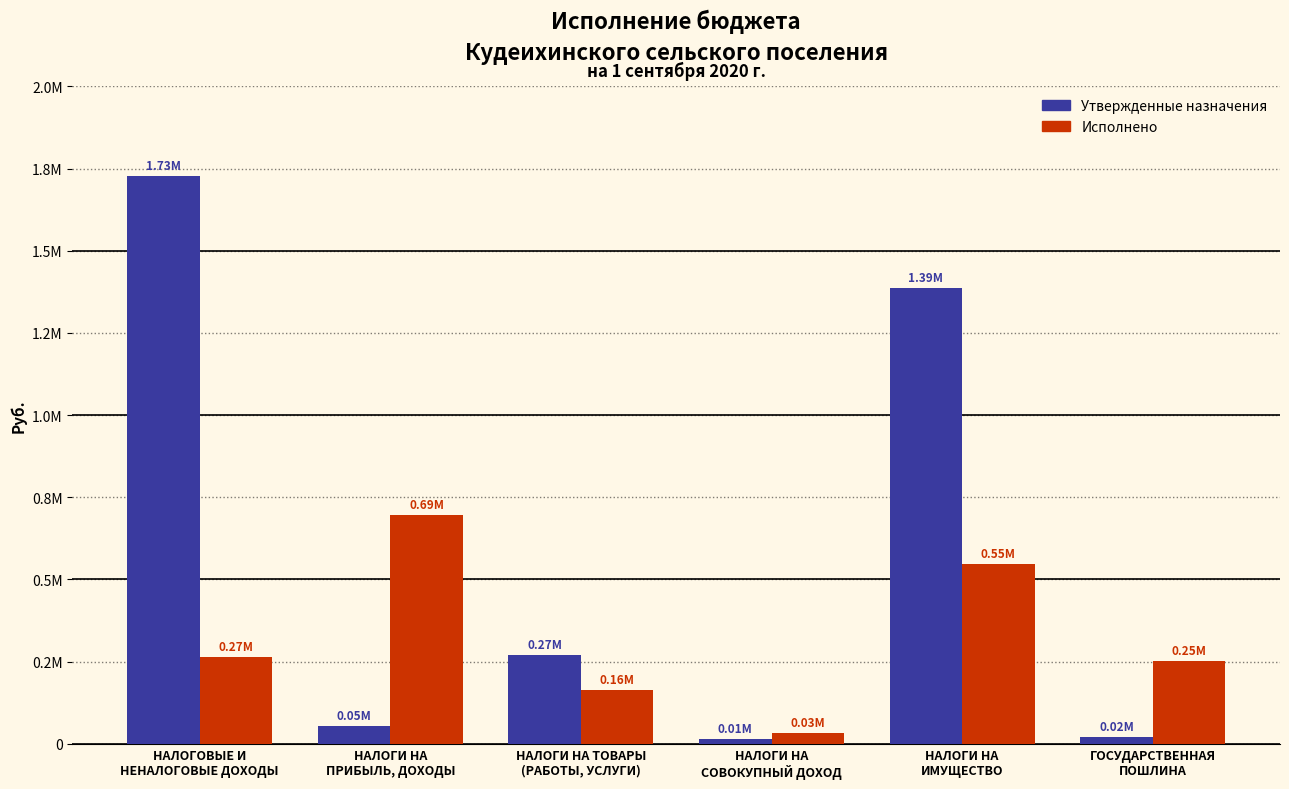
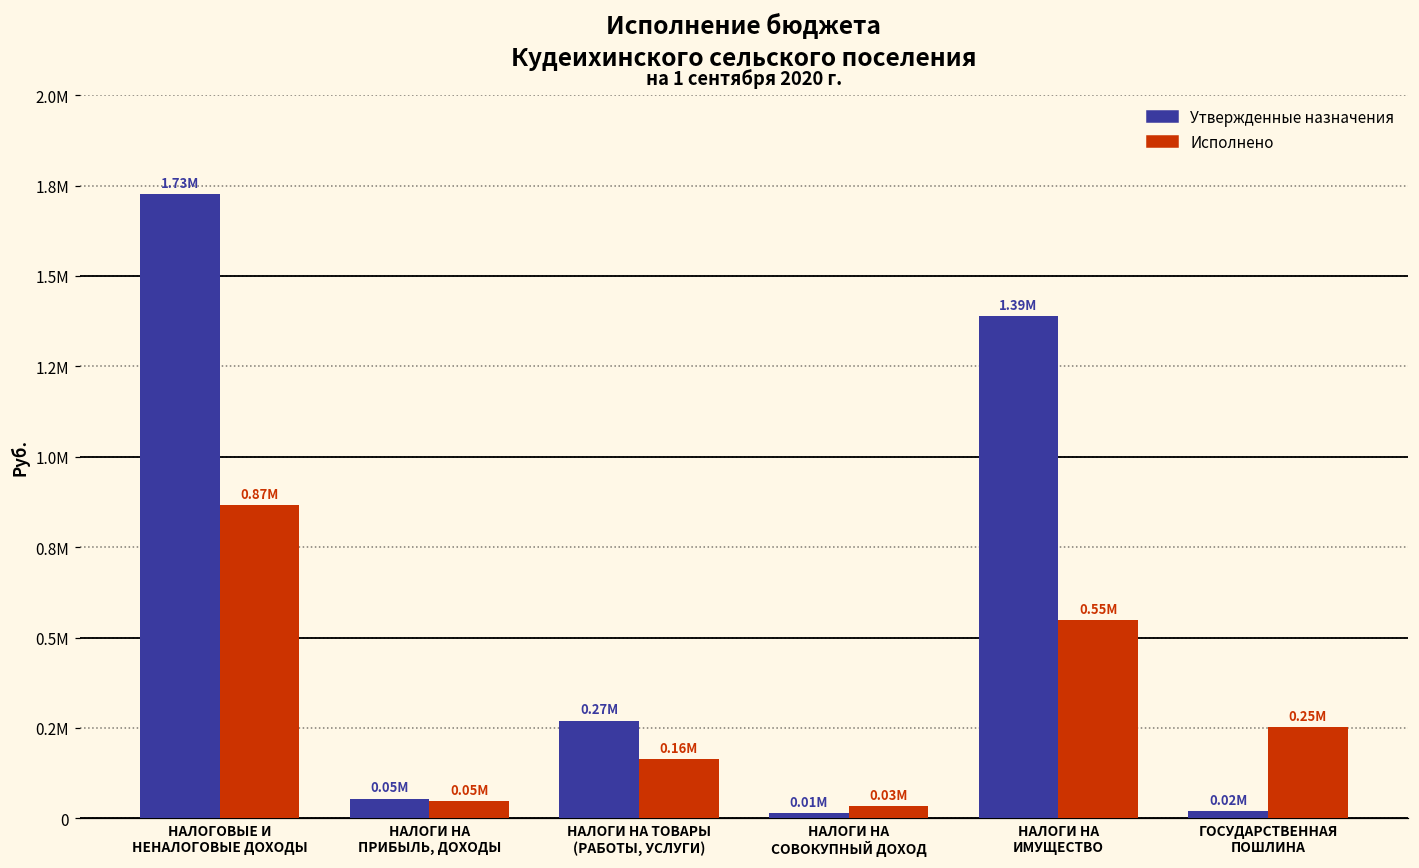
  {
    "Исполнено": {
-     "НАЛОГОВЫЕ И НЕНАЛОГОВЫЕ ДОХОДЫ": "0.27M",
-     "НАЛОГИ НА ПРИБЫЛЬ, ДОХОДЫ": "0.69M",
+     "НАЛОГОВЫЕ И НЕНАЛОГОВЫЕ ДОХОДЫ": "0.87M",
+     "НАЛОГИ НА ПРИБЫЛЬ, ДОХОДЫ": "0.05M",
      "НАЛОГИ НА ТОВАРЫ (РАБОТЫ, УСЛУГИ)": "0.16M",
      "НАЛОГИ НА СОВОКУПНЫЙ ДОХОД": "0.03M",
      "НАЛОГИ НА ИМУЩЕСТВО": "0.55M",
      "ГОСУДАРСТВЕННАЯ ПОШЛИНА": "0.25M"
    }
  }
